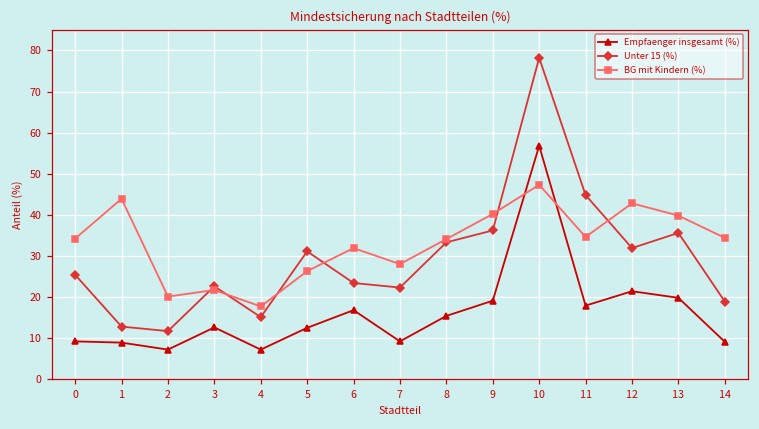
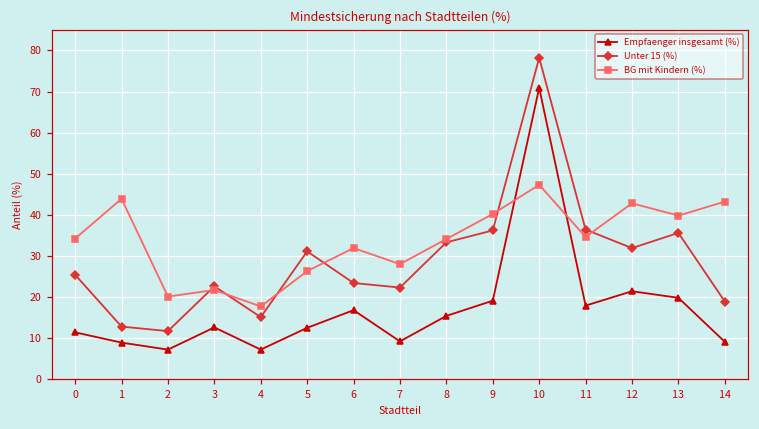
  {
    "Empfaenger insgesamt (%)": {
-     "0": 9,
+     "0": 11,
      "1": 9,
      "2": 7,
      "3": 13,
      "4": 7,
      "5": 13,
      "6": 17,
      "7": 9,
      "8": 15,
      "9": 19,
-     "10": 57,
+     "10": 71,
      "11": 18,
      "12": 21,
      "13": 20,
      "14": 9
    },
    "Unter 15 (%)": {
      "0": 25,
      "1": 13,
      "2": 12,
      "3": 23,
      "4": 15,
      "5": 31,
      "6": 23,
      "7": 22,
      "8": 33,
      "9": 36,
      "10": 78,
-     "11": 45,
+     "11": 36,
      "12": 32,
      "13": 36,
      "14": 19
    },
    "BG mit Kindern (%)": {
      "0": 34,
      "1": 44,
      "2": 20,
      "3": 22,
      "4": 18,
      "5": 26,
      "6": 32,
      "7": 28,
      "8": 34,
      "9": 40,
      "10": 47,
      "11": 35,
      "12": 43,
      "13": 40,
-     "14": 34
+     "14": 43
    }
  }
